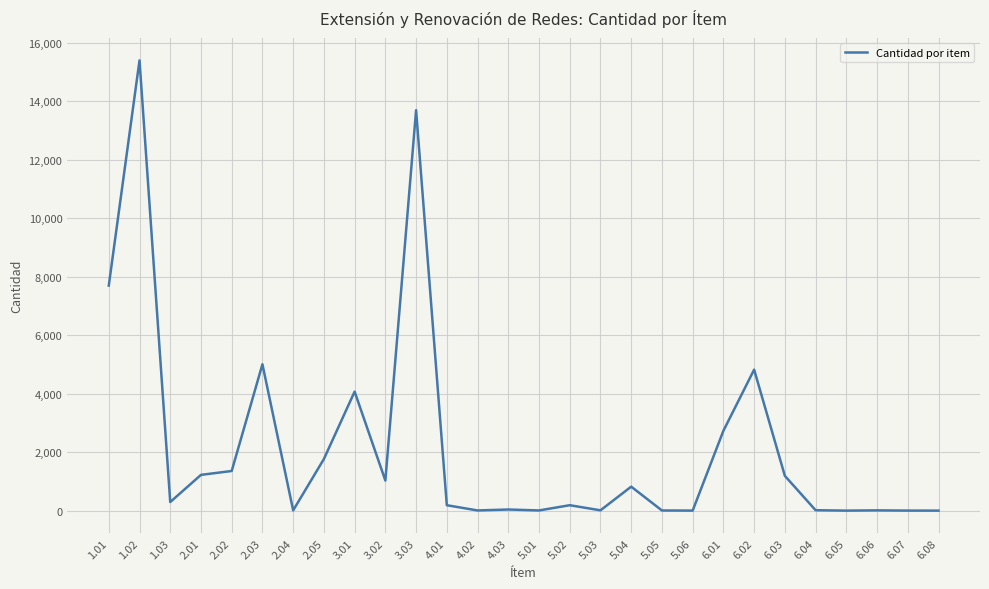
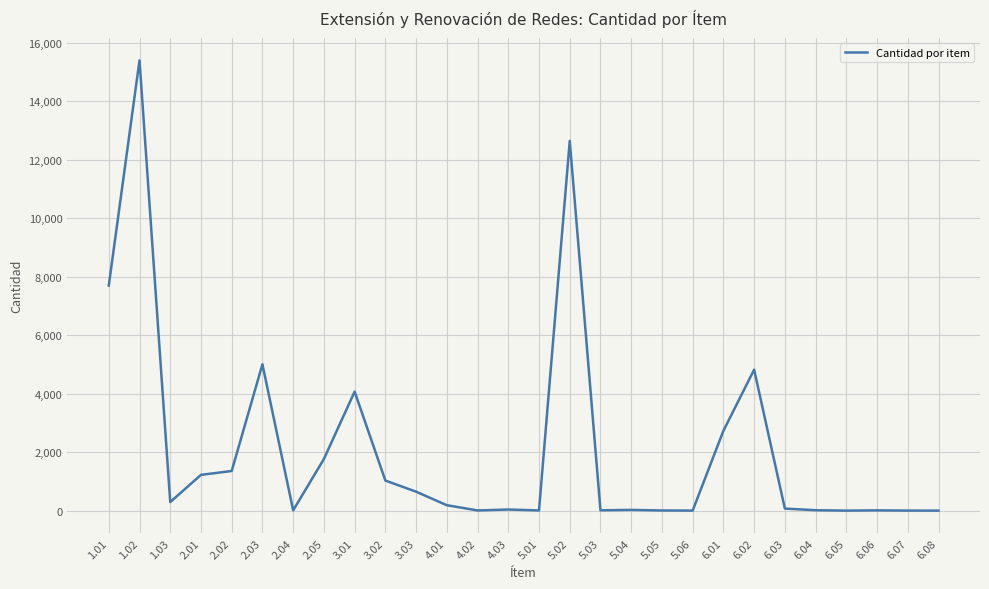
  {
    "1.01": "7,700",
    "1.02": "15,400",
    "1.03": "300",
    "2.01": "1,200",
    "2.02": "1,400",
    "2.03": "5,000",
    "2.04": "0",
    "2.05": "1,800",
    "3.01": "4,100",
    "3.02": "1,000",
-   "3.03": "13,700",
+   "3.03": "600",
    "4.01": "200",
    "4.02": "0",
    "4.03": "0",
    "5.01": "0",
-   "5.02": "200",
+   "5.02": "12,600",
    "5.03": "0",
-   "5.04": "800",
+   "5.04": "0",
    "5.05": "0",
    "5.06": "0",
    "6.01": "2,700",
    "6.02": "4,800",
-   "6.03": "1,200",
+   "6.03": "100",
    "6.04": "0",
    "6.05": "0",
    "6.06": "0",
    "6.07": "0",
    "6.08": "0"
  }
